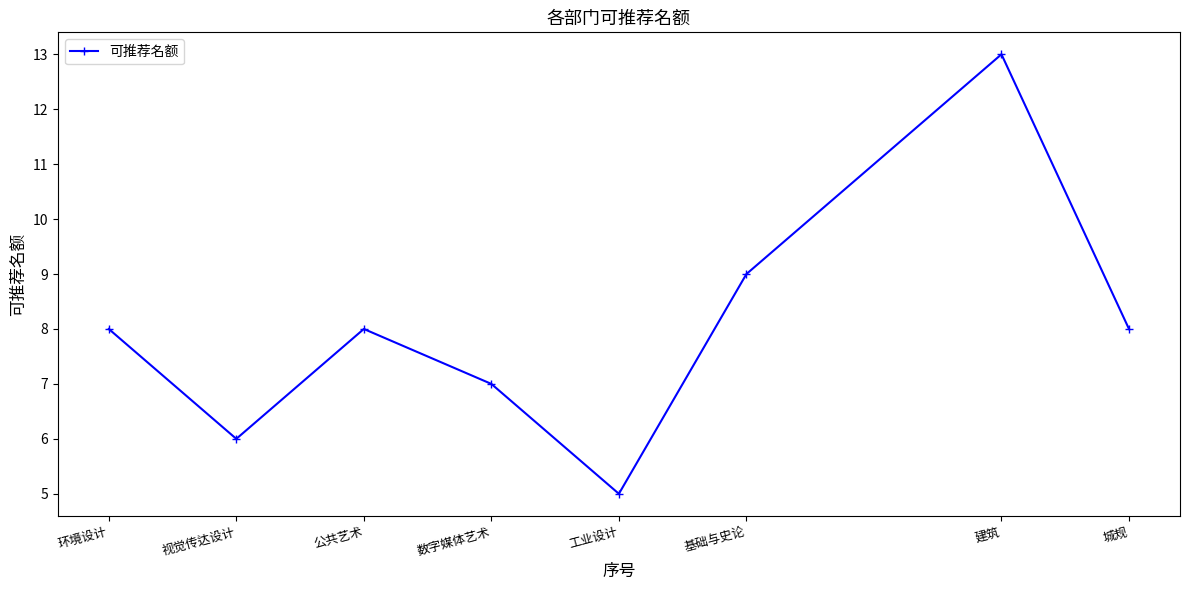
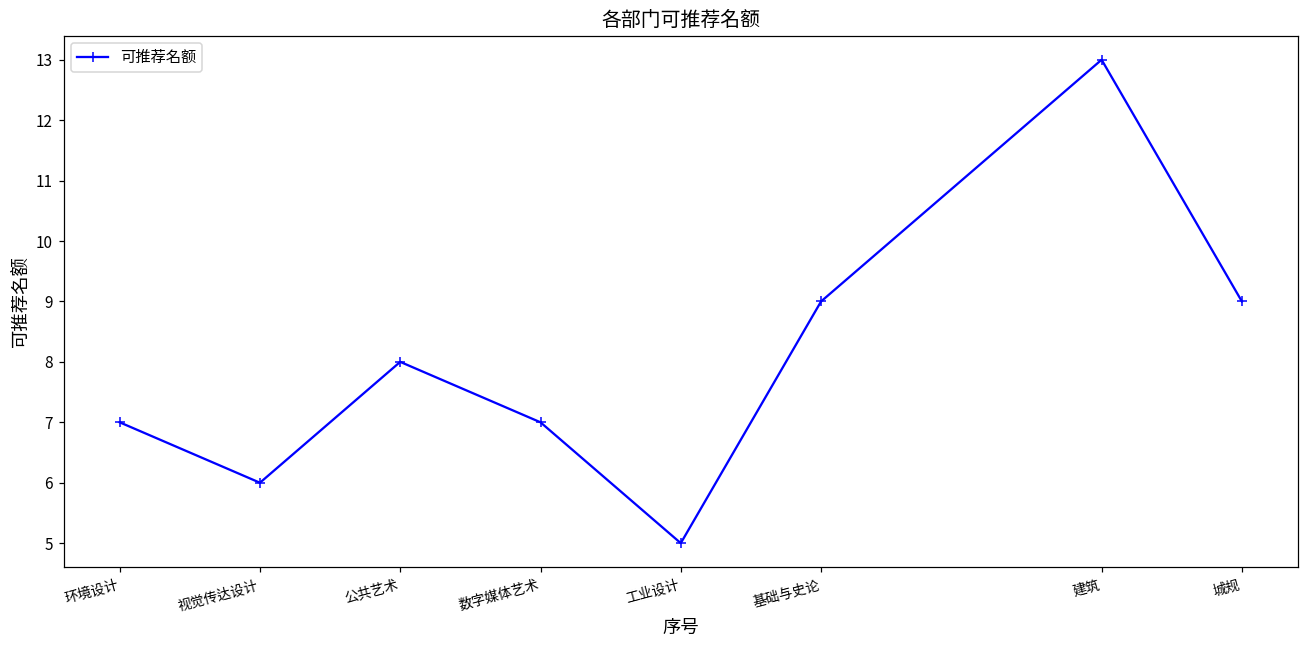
  {
-   "环境设计": 8,
+   "环境设计": 7,
    "视觉传达设计": 6,
    "公共艺术": 8,
    "数字媒体艺术": 7,
    "工业设计": 5,
    "基础与史论": 9,
    "建筑": 13,
-   "城规": 8
+   "城规": 9
  }
